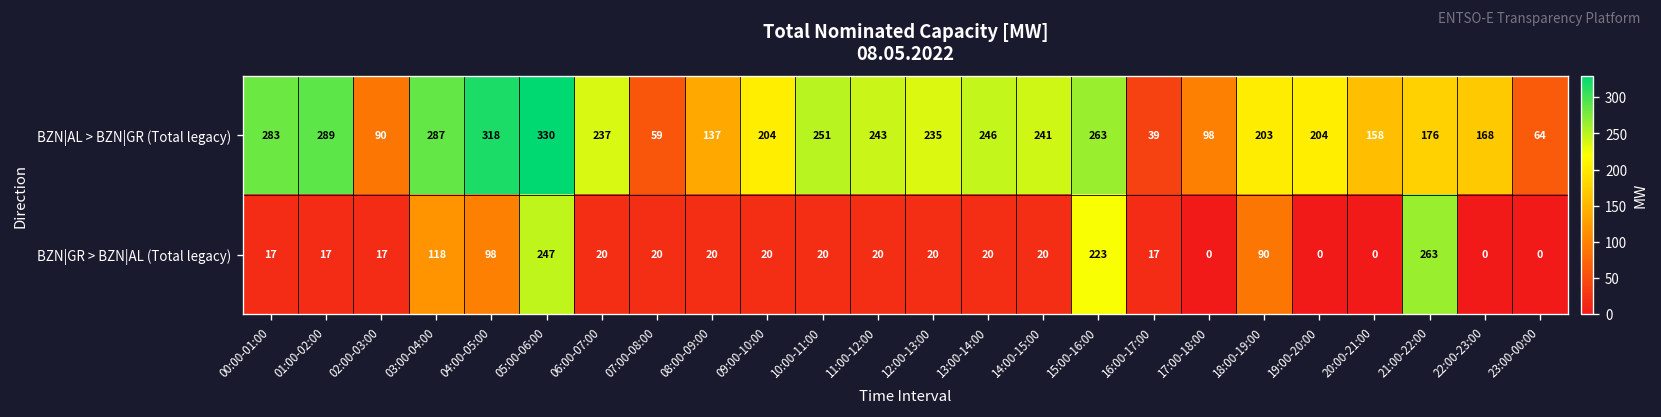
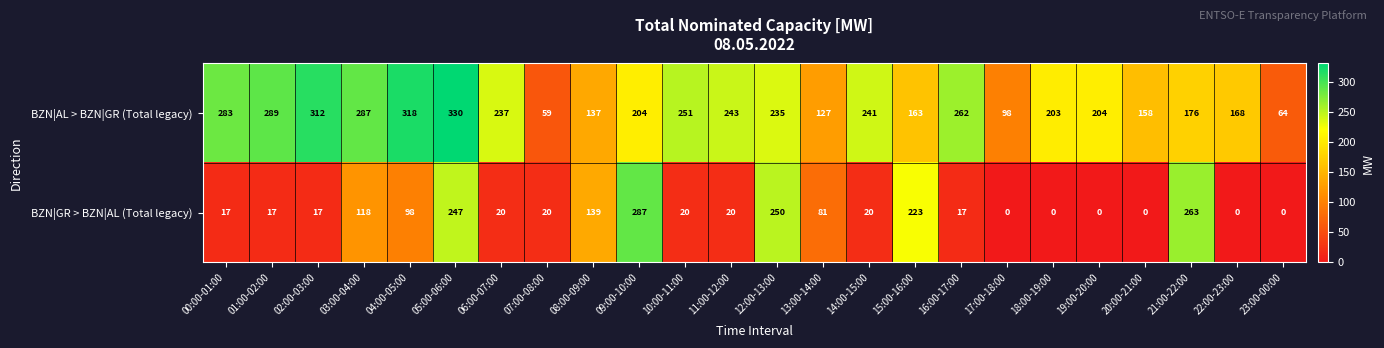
  {
    "BZN|AL > BZN|GR (Total legacy)": {
      "00:00-01:00": 283,
      "01:00-02:00": 289,
-     "02:00-03:00": 90,
+     "02:00-03:00": 312,
      "03:00-04:00": 287,
      "04:00-05:00": 318,
      "05:00-06:00": 330,
      "06:00-07:00": 237,
      "07:00-08:00": 59,
      "08:00-09:00": 137,
      "09:00-10:00": 204,
      "10:00-11:00": 251,
      "11:00-12:00": 243,
      "12:00-13:00": 235,
-     "13:00-14:00": 246,
+     "13:00-14:00": 127,
      "14:00-15:00": 241,
-     "15:00-16:00": 263,
-     "16:00-17:00": 39,
+     "15:00-16:00": 163,
+     "16:00-17:00": 262,
      "17:00-18:00": 98,
      "18:00-19:00": 203,
      "19:00-20:00": 204,
      "20:00-21:00": 158,
      "21:00-22:00": 176,
      "22:00-23:00": 168,
      "23:00-00:00": 64
    },
    "BZN|GR > BZN|AL (Total legacy)": {
      "00:00-01:00": 17,
      "01:00-02:00": 17,
      "02:00-03:00": 17,
      "03:00-04:00": 118,
      "04:00-05:00": 98,
      "05:00-06:00": 247,
      "06:00-07:00": 20,
      "07:00-08:00": 20,
-     "08:00-09:00": 20,
-     "09:00-10:00": 20,
+     "08:00-09:00": 139,
+     "09:00-10:00": 287,
      "10:00-11:00": 20,
      "11:00-12:00": 20,
-     "12:00-13:00": 20,
-     "13:00-14:00": 20,
+     "12:00-13:00": 250,
+     "13:00-14:00": 81,
      "14:00-15:00": 20,
      "15:00-16:00": 223,
      "16:00-17:00": 17,
      "17:00-18:00": 0,
-     "18:00-19:00": 90,
+     "18:00-19:00": 0,
      "19:00-20:00": 0,
      "20:00-21:00": 0,
      "21:00-22:00": 263,
      "22:00-23:00": 0,
      "23:00-00:00": 0
    }
  }
